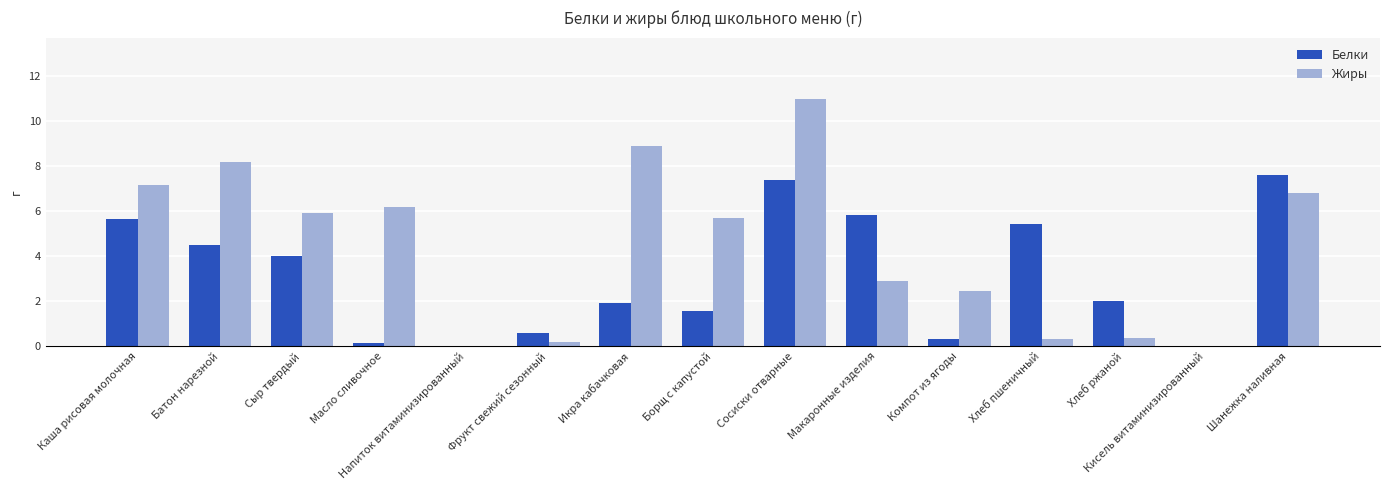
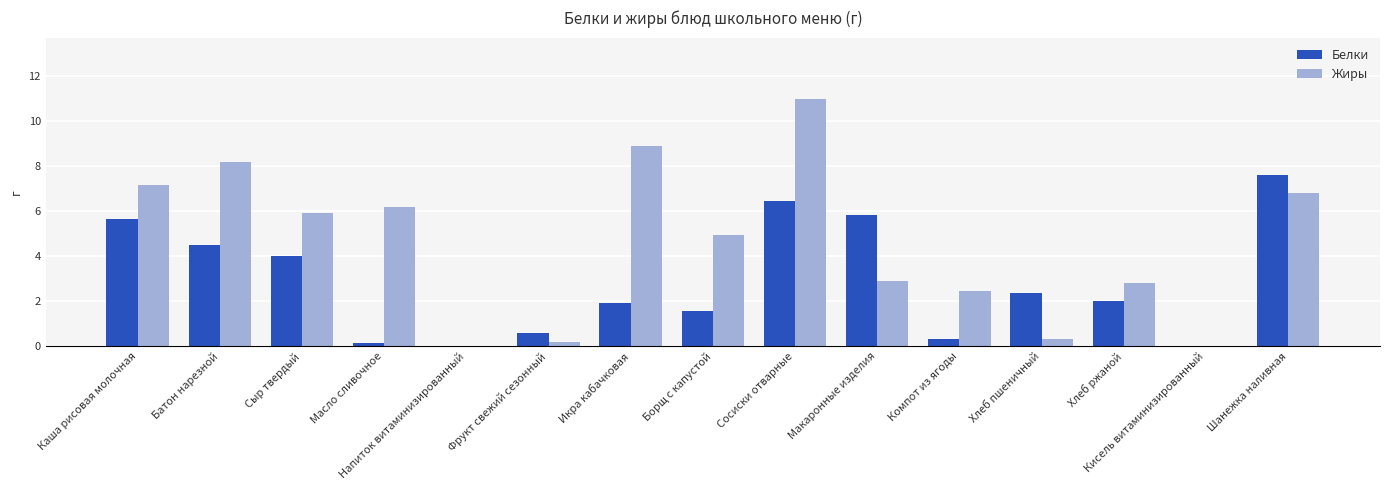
  {
    "Белки": {
      "Каша рисовая молочная": 5.6,
      "Батон нарезной": 4.5,
      "Сыр твердый": 4.0,
      "Масло сливочное": 0.1,
      "Напиток витаминизированный": 0.0,
      "Фрукт свежий сезонный": 0.6,
      "Икра кабачковая": 1.9,
      "Борщ с капустой": 1.5,
-     "Сосиски отварные": 7.4,
+     "Сосиски отварные": 6.4,
      "Макаронные изделия": 5.8,
      "Компот из ягоды": 0.3,
-     "Хлеб пшеничный": 5.4,
+     "Хлеб пшеничный": 2.4,
      "Хлеб ржаной": 2.0,
      "Кисель витаминизированный": 0.0,
      "Шанежка наливная": 7.6
    },
    "Жиры": {
      "Каша рисовая молочная": 7.2,
      "Батон нарезной": 8.2,
      "Сыр твердый": 5.9,
      "Масло сливочное": 6.2,
      "Напиток витаминизированный": 0.0,
      "Фрукт свежий сезонный": 0.2,
      "Икра кабачковая": 8.9,
-     "Борщ с капустой": 5.7,
+     "Борщ с капустой": 4.9,
      "Сосиски отварные": 11.0,
      "Макаронные изделия": 2.9,
      "Компот из ягоды": 2.5,
      "Хлеб пшеничный": 0.3,
-     "Хлеб ржаной": 0.4,
+     "Хлеб ржаной": 2.8,
      "Кисель витаминизированный": 0.0,
      "Шанежка наливная": 6.8
    }
  }
